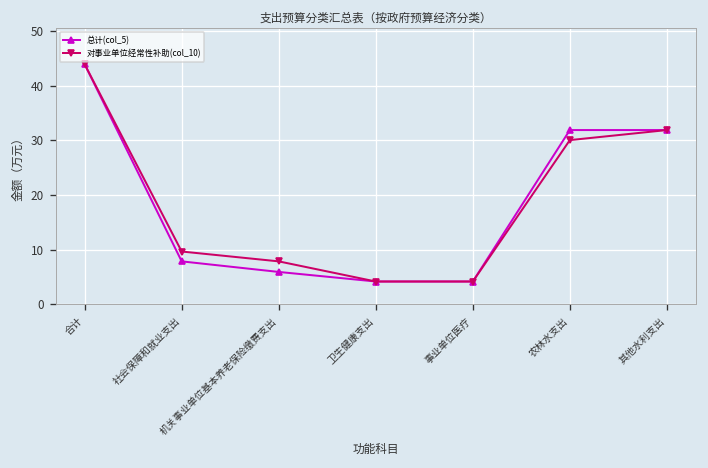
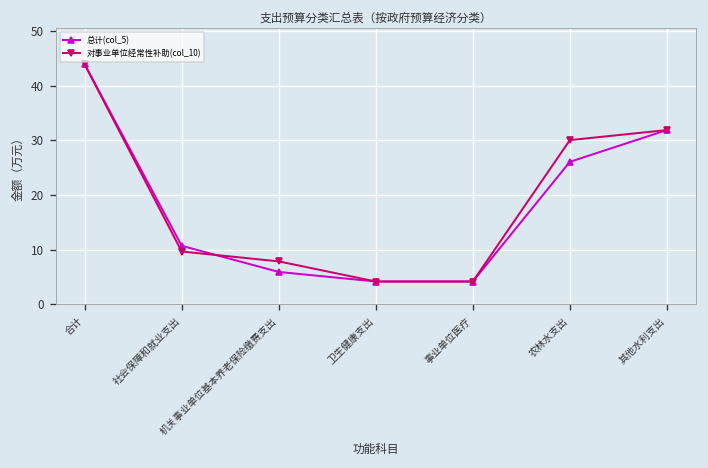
  {
    "总计(col_5)": {
-     "社会保障和就业支出": 8,
+     "社会保障和就业支出": 11,
      "机关事业单位基本养老保险缴费支出": 6,
-     "农林水支出": 32
+     "农林水支出": 26
    },
    "对事业单位经常性补助(col_10)": {
      "社会保障和就业支出": 10,
      "机关事业单位基本养老保险缴费支出": 8,
      "农林水支出": 30
    }
  }
